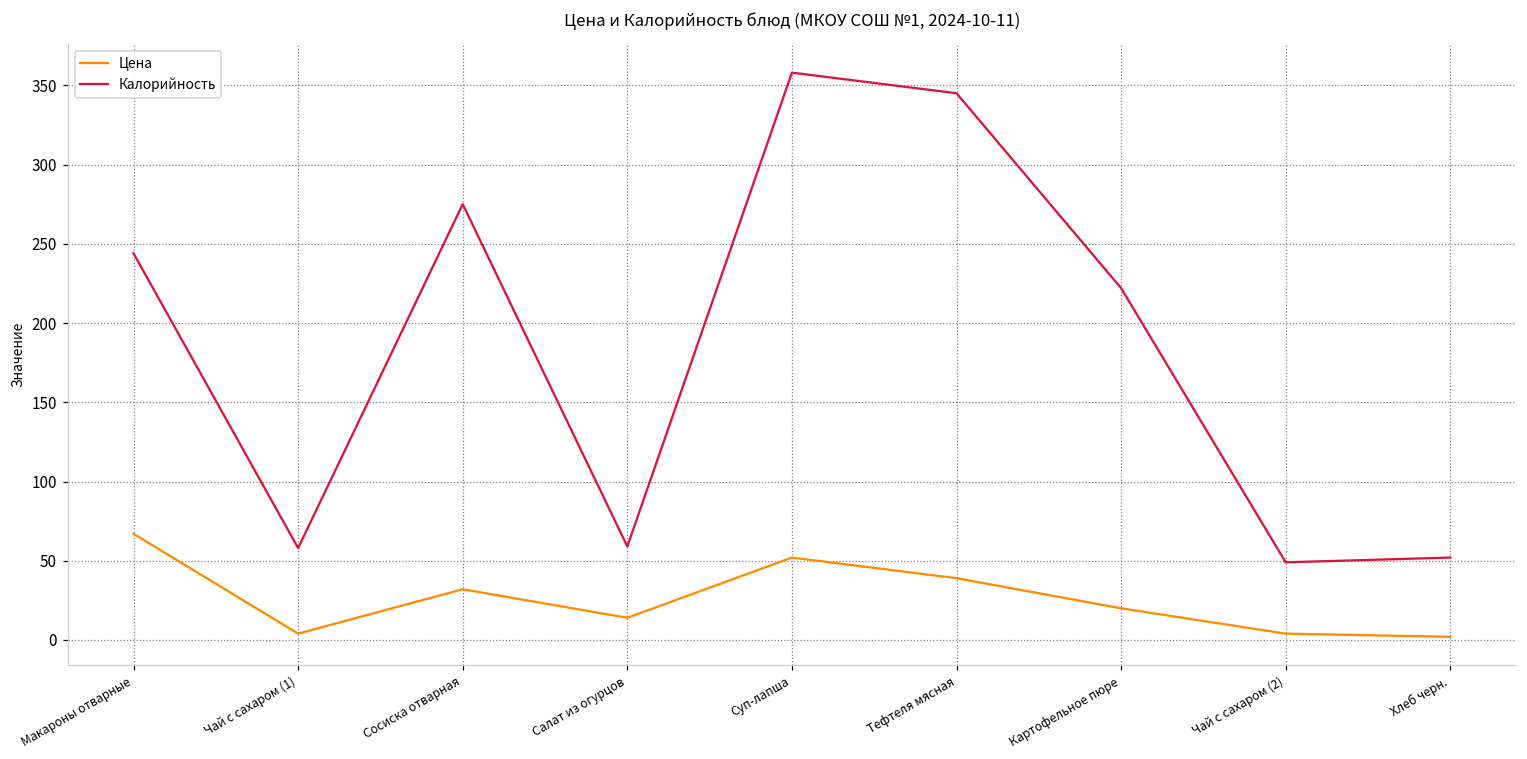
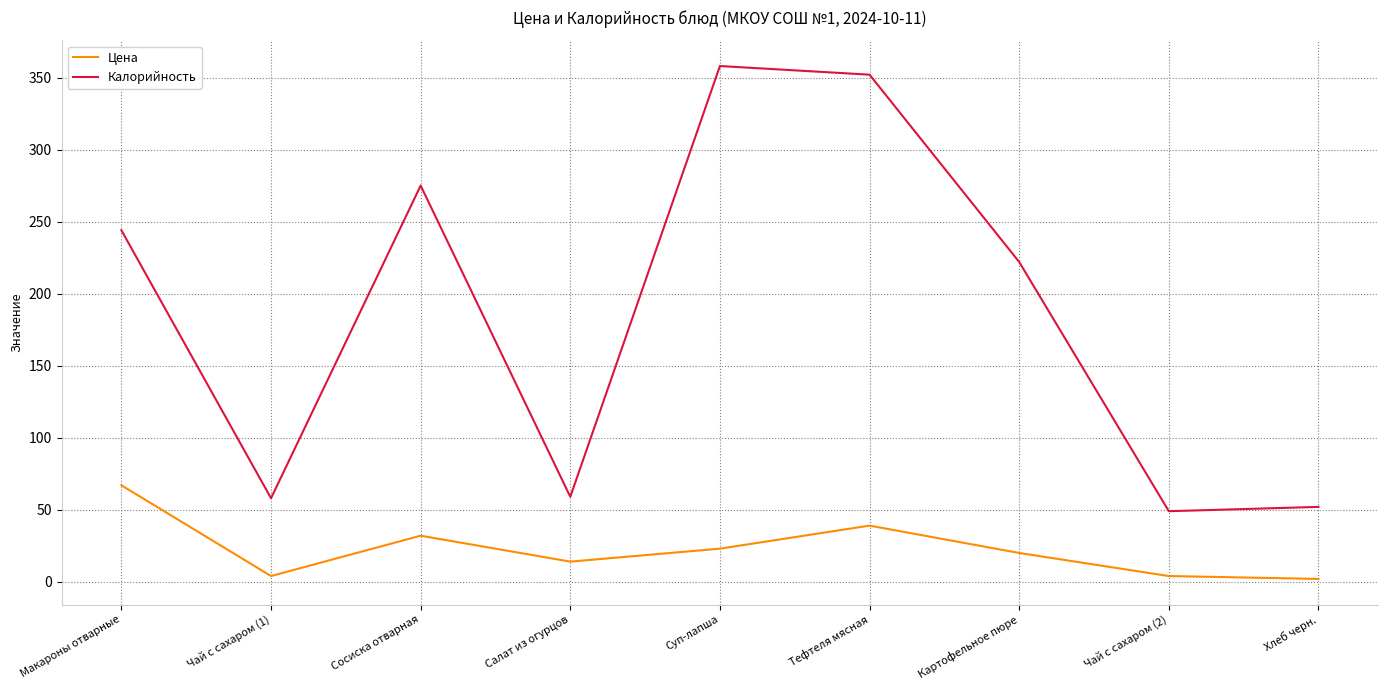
  {
    "Цена": {
      "Макароны отварные": 67,
      "Чай с сахаром (1)": 4,
      "Сосиска отварная": 32,
      "Салат из огурцов": 14,
-     "Суп-лапша": 52,
+     "Суп-лапша": 23,
      "Тефтеля мясная": 39,
      "Картофельное пюре": 20,
      "Чай с сахаром (2)": 4,
      "Хлеб черн.": 2
    },
    "Калорийность": {
      "Макароны отварные": 244,
      "Чай с сахаром (1)": 58,
      "Сосиска отварная": 275,
      "Салат из огурцов": 59,
      "Суп-лапша": 358,
-     "Тефтеля мясная": 345,
+     "Тефтеля мясная": 352,
      "Картофельное пюре": 222,
      "Чай с сахаром (2)": 49,
      "Хлеб черн.": 52
    }
  }
